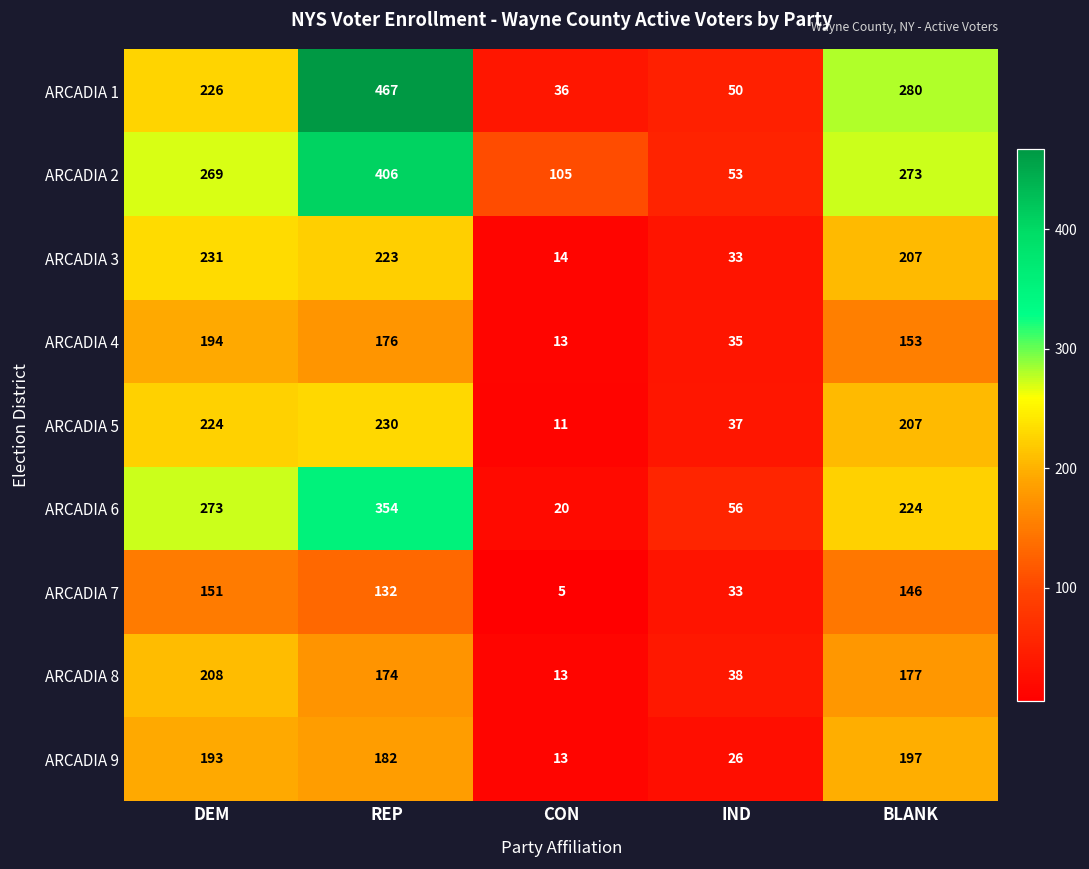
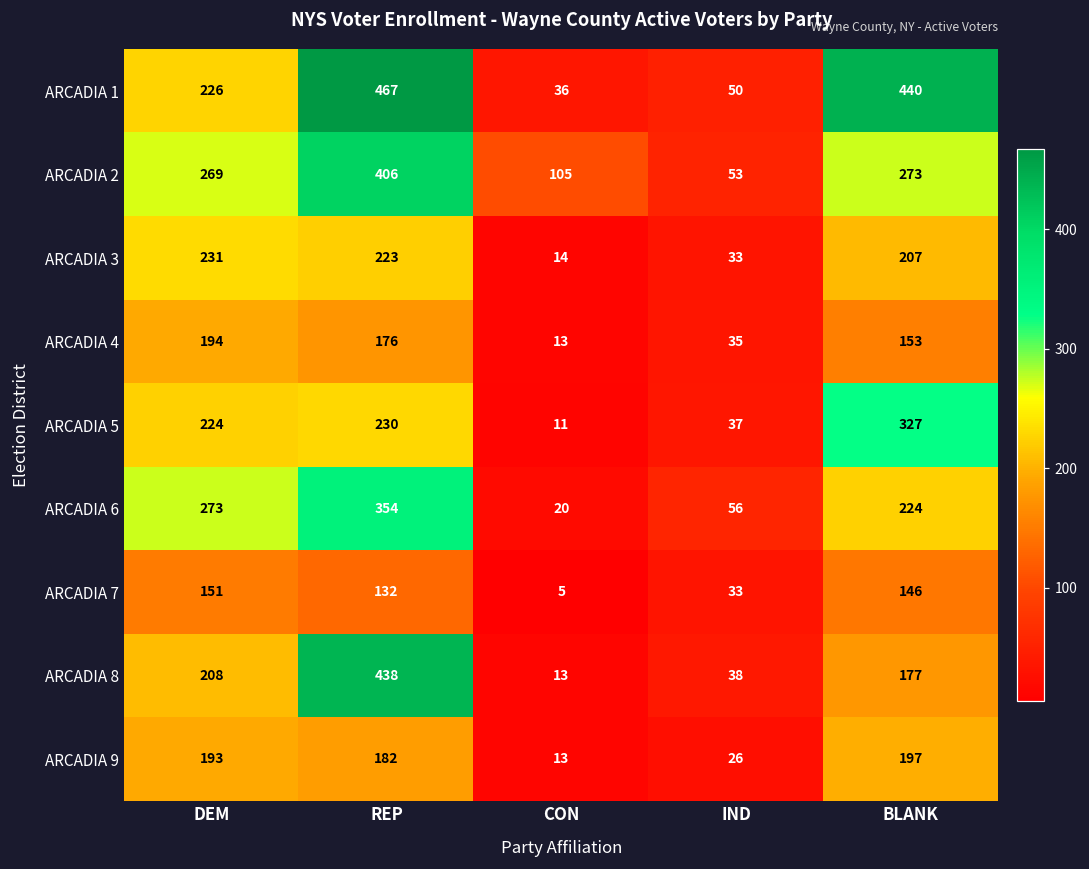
  {
    "ARCADIA 1": {
      "DEM": 226,
      "REP": 467,
      "CON": 36,
      "IND": 50,
-     "BLANK": 280
+     "BLANK": 440
    },
    "ARCADIA 2": {
      "DEM": 269,
      "REP": 406,
      "CON": 105,
      "IND": 53,
      "BLANK": 273
    },
    "ARCADIA 3": {
      "DEM": 231,
      "REP": 223,
      "CON": 14,
      "IND": 33,
      "BLANK": 207
    },
    "ARCADIA 4": {
      "DEM": 194,
      "REP": 176,
      "CON": 13,
      "IND": 35,
      "BLANK": 153
    },
    "ARCADIA 5": {
      "DEM": 224,
      "REP": 230,
      "CON": 11,
      "IND": 37,
-     "BLANK": 207
+     "BLANK": 327
    },
    "ARCADIA 6": {
      "DEM": 273,
      "REP": 354,
      "CON": 20,
      "IND": 56,
      "BLANK": 224
    },
    "ARCADIA 7": {
      "DEM": 151,
      "REP": 132,
      "CON": 5,
      "IND": 33,
      "BLANK": 146
    },
    "ARCADIA 8": {
      "DEM": 208,
-     "REP": 174,
+     "REP": 438,
      "CON": 13,
      "IND": 38,
      "BLANK": 177
    },
    "ARCADIA 9": {
      "DEM": 193,
      "REP": 182,
      "CON": 13,
      "IND": 26,
      "BLANK": 197
    }
  }
